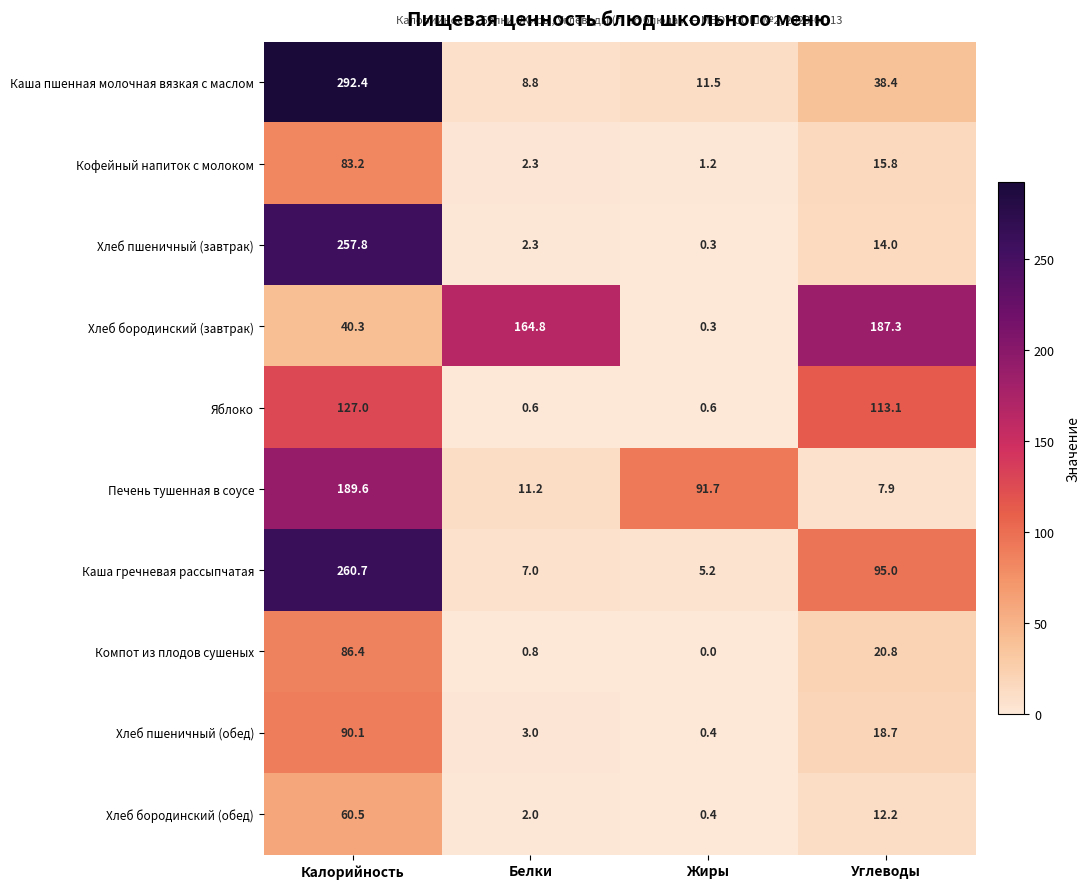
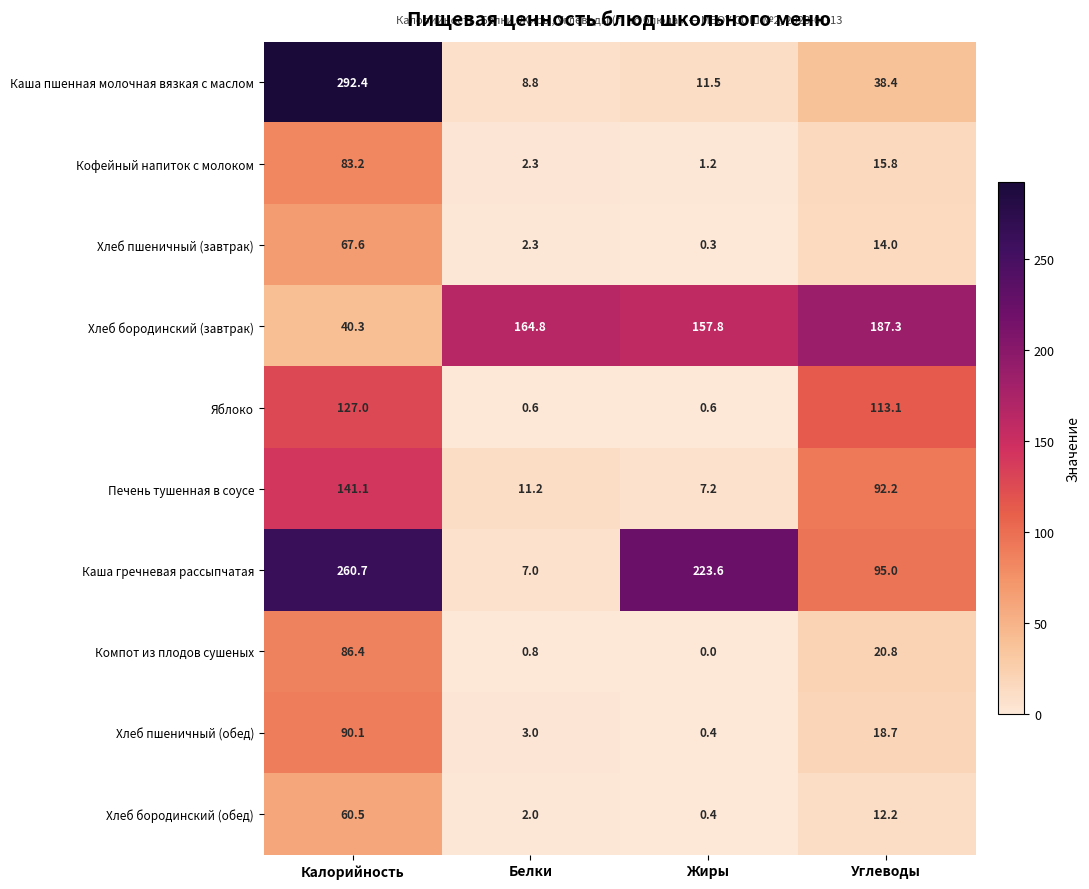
  {
    "Каша пшенная молочная вязкая с маслом": {
      "Калорийность": 292.4,
      "Белки": 8.8,
      "Жиры": 11.5,
      "Углеводы": 38.4
    },
    "Кофейный напиток с молоком": {
      "Калорийность": 83.2,
      "Белки": 2.3,
      "Жиры": 1.2,
      "Углеводы": 15.8
    },
    "Хлеб пшеничный (завтрак)": {
-     "Калорийность": 257.8,
+     "Калорийность": 67.6,
      "Белки": 2.3,
      "Жиры": 0.3,
      "Углеводы": 14.0
    },
    "Хлеб бородинский (завтрак)": {
      "Калорийность": 40.3,
      "Белки": 164.8,
-     "Жиры": 0.3,
+     "Жиры": 157.8,
      "Углеводы": 187.3
    },
    "Яблоко": {
      "Калорийность": 127.0,
      "Белки": 0.6,
      "Жиры": 0.6,
      "Углеводы": 113.1
    },
    "Печень тушенная в соусе": {
-     "Калорийность": 189.6,
+     "Калорийность": 141.1,
      "Белки": 11.2,
-     "Жиры": 91.7,
-     "Углеводы": 7.9
+     "Жиры": 7.2,
+     "Углеводы": 92.2
    },
    "Каша гречневая рассыпчатая": {
      "Калорийность": 260.7,
      "Белки": 7.0,
-     "Жиры": 5.2,
+     "Жиры": 223.6,
      "Углеводы": 95.0
    },
    "Компот из плодов сушеных": {
      "Калорийность": 86.4,
      "Белки": 0.8,
      "Жиры": 0.0,
      "Углеводы": 20.8
    },
    "Хлеб пшеничный (обед)": {
      "Калорийность": 90.1,
      "Белки": 3.0,
      "Жиры": 0.4,
      "Углеводы": 18.7
    },
    "Хлеб бородинский (обед)": {
      "Калорийность": 60.5,
      "Белки": 2.0,
      "Жиры": 0.4,
      "Углеводы": 12.2
    }
  }
